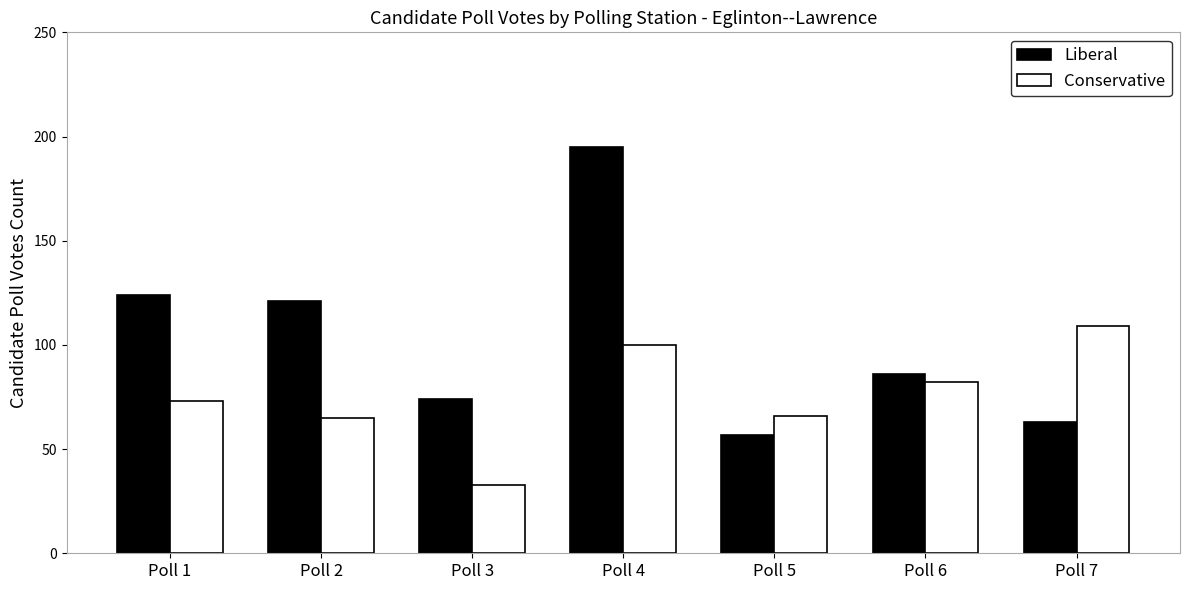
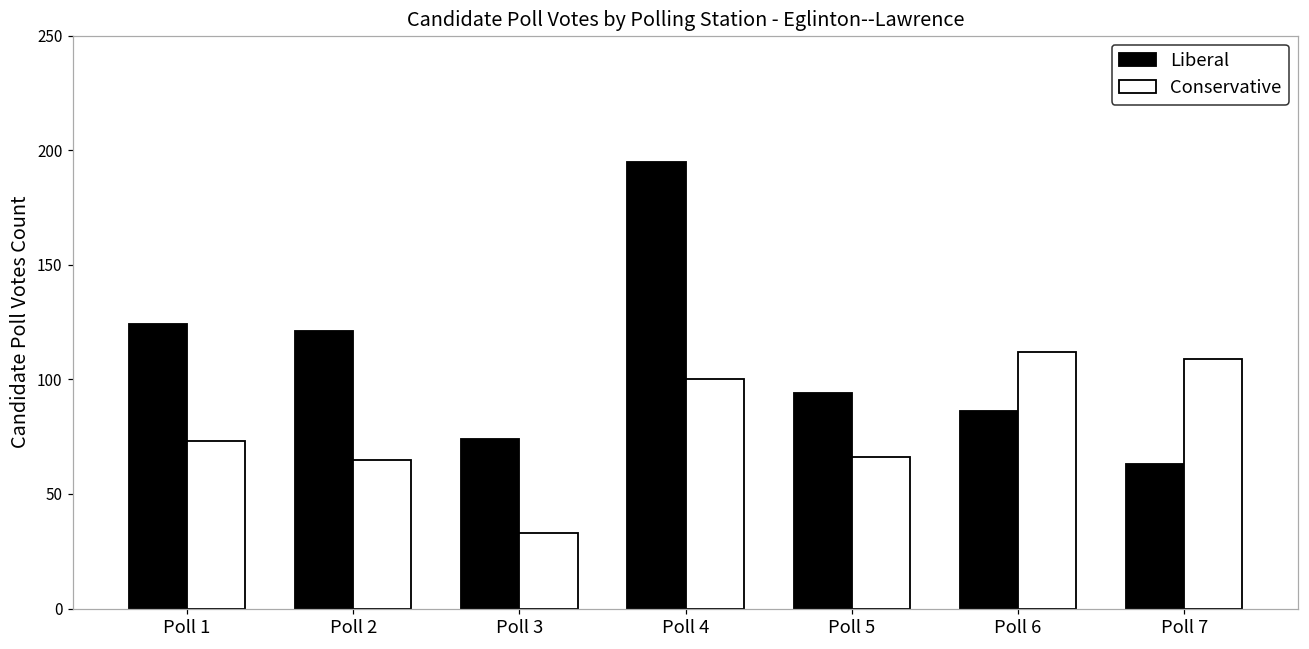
  {
    "Liberal": {
      "Poll 1": 124,
      "Poll 2": 121,
      "Poll 3": 74,
      "Poll 4": 195,
-     "Poll 5": 57,
+     "Poll 5": 94,
      "Poll 6": 86,
      "Poll 7": 63
    },
    "Conservative": {
      "Poll 1": 73,
      "Poll 2": 65,
      "Poll 3": 33,
      "Poll 4": 100,
      "Poll 5": 66,
-     "Poll 6": 82,
+     "Poll 6": 112,
      "Poll 7": 109
    }
  }
